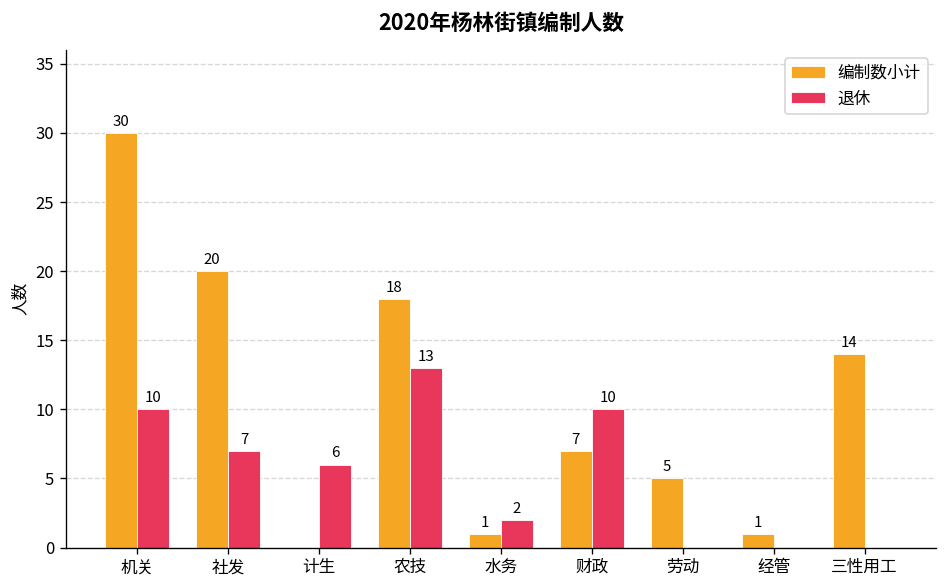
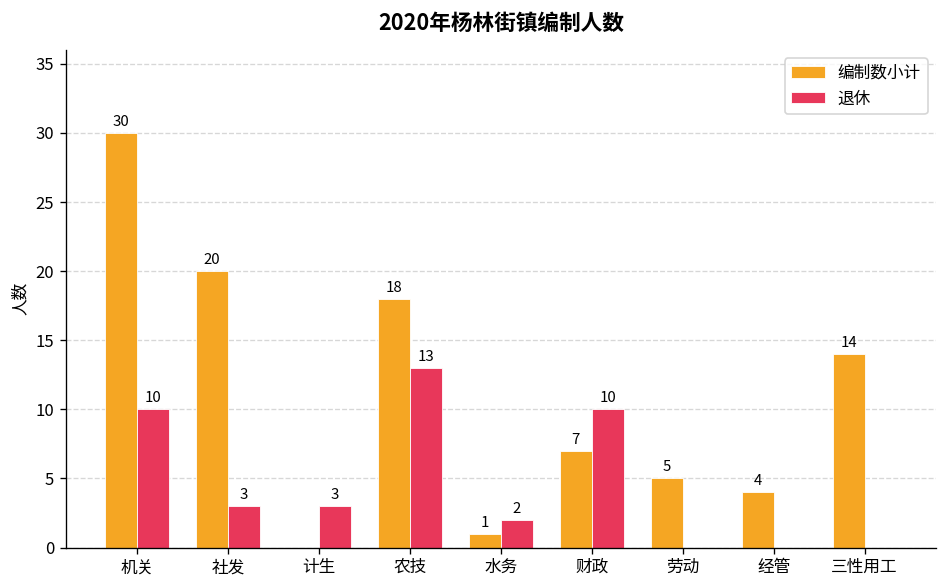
  {
    "编制数小计": {
      "机关": 30,
      "社发": 20,
      "农技": 18,
      "水务": 1,
      "财政": 7,
      "劳动": 5,
-     "经管": 1,
+     "经管": 4,
      "三性用工": 14
    },
    "退休": {
      "机关": 10,
-     "社发": 7,
-     "计生": 6,
+     "社发": 3,
+     "计生": 3,
      "农技": 13,
      "水务": 2,
      "财政": 10
    }
  }
